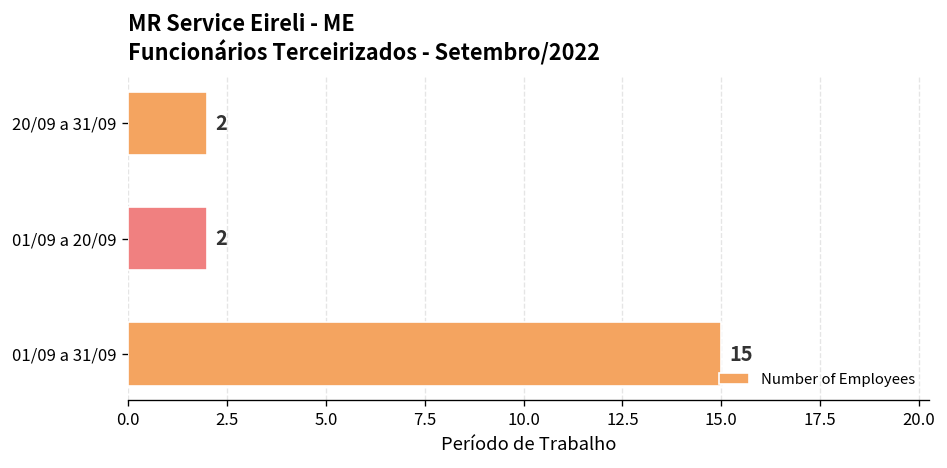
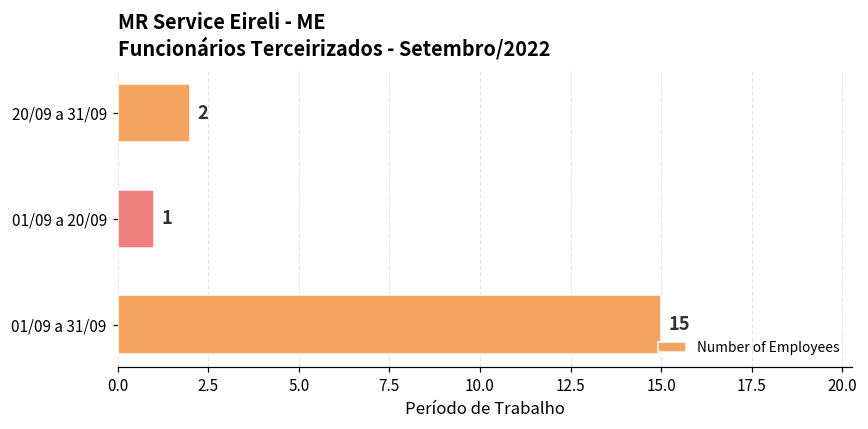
  {
    "20/09 a 31/09": 2,
-   "01/09 a 20/09": 2,
+   "01/09 a 20/09": 1,
    "01/09 a 31/09": 15
  }
